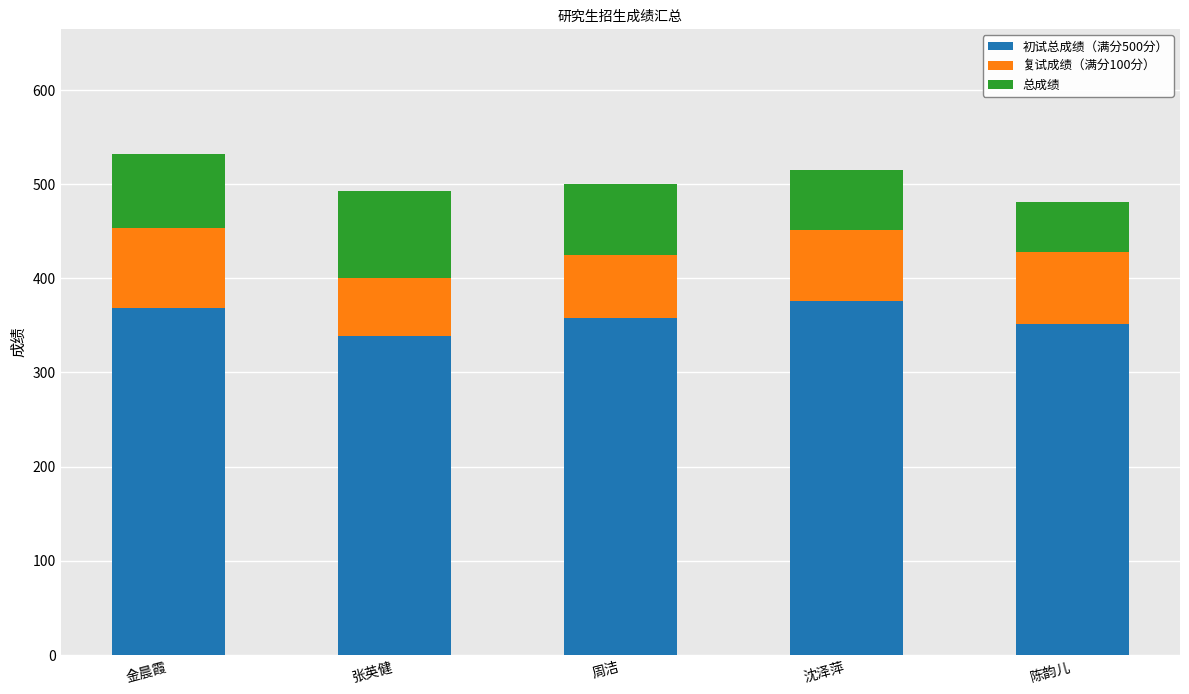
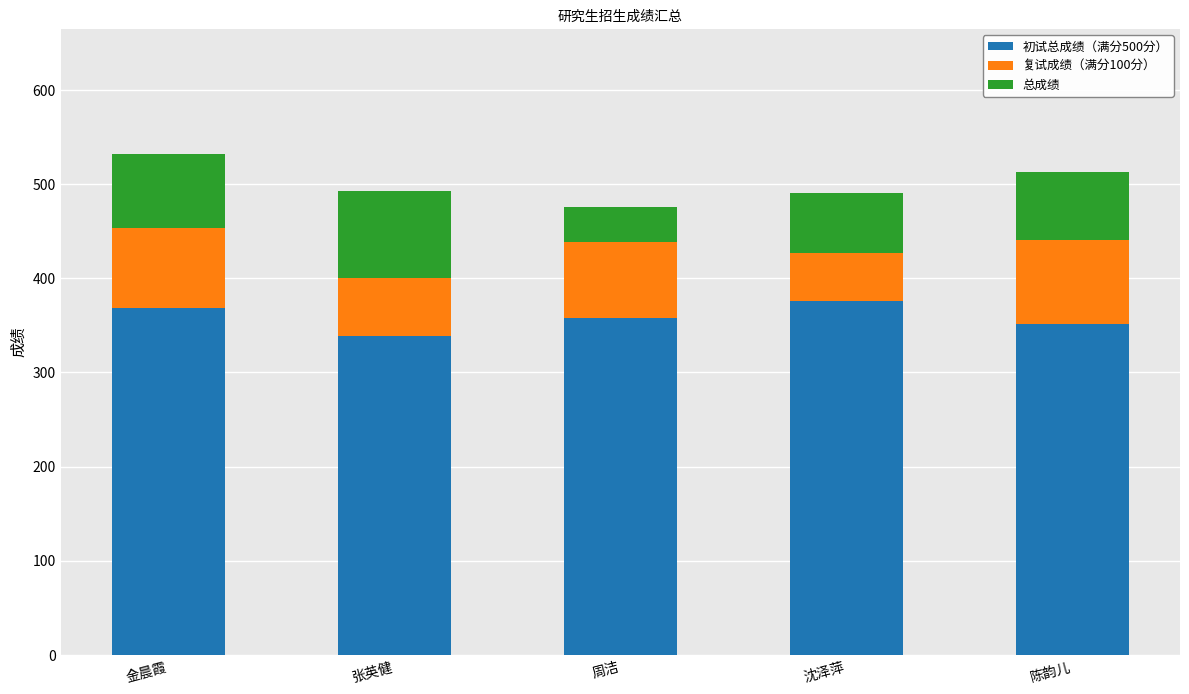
  {
    "初试总成绩（满分500分）": {
      "金晨霞": 370,
      "张英健": 340,
      "周洁": 360,
      "沈泽萍": 380,
      "陈韵儿": 350
    },
    "复试成绩（满分100分）": {
      "金晨霞": 90,
      "张英健": 60,
-     "周洁": 70,
-     "沈泽萍": 80,
-     "陈韵儿": 80
+     "周洁": 80,
+     "沈泽萍": 50,
+     "陈韵儿": 90
    },
    "总成绩": {
      "金晨霞": 80,
      "张英健": 90,
-     "周洁": 80,
+     "周洁": 40,
      "沈泽萍": 60,
-     "陈韵儿": 50
+     "陈韵儿": 70
    }
  }
